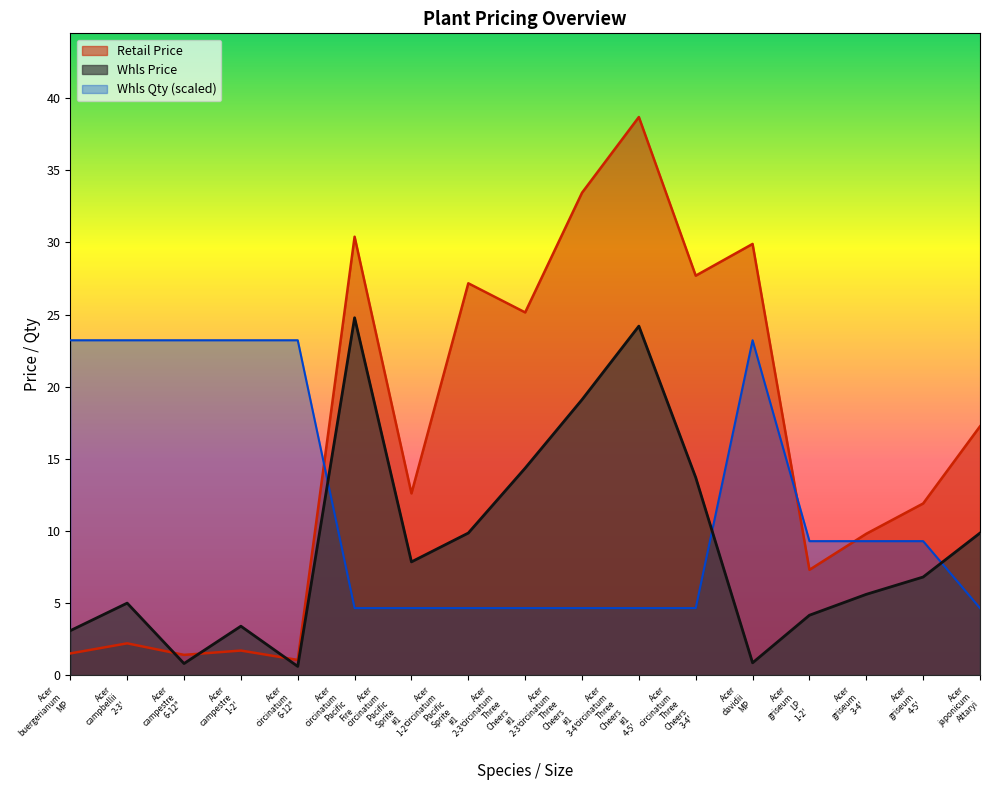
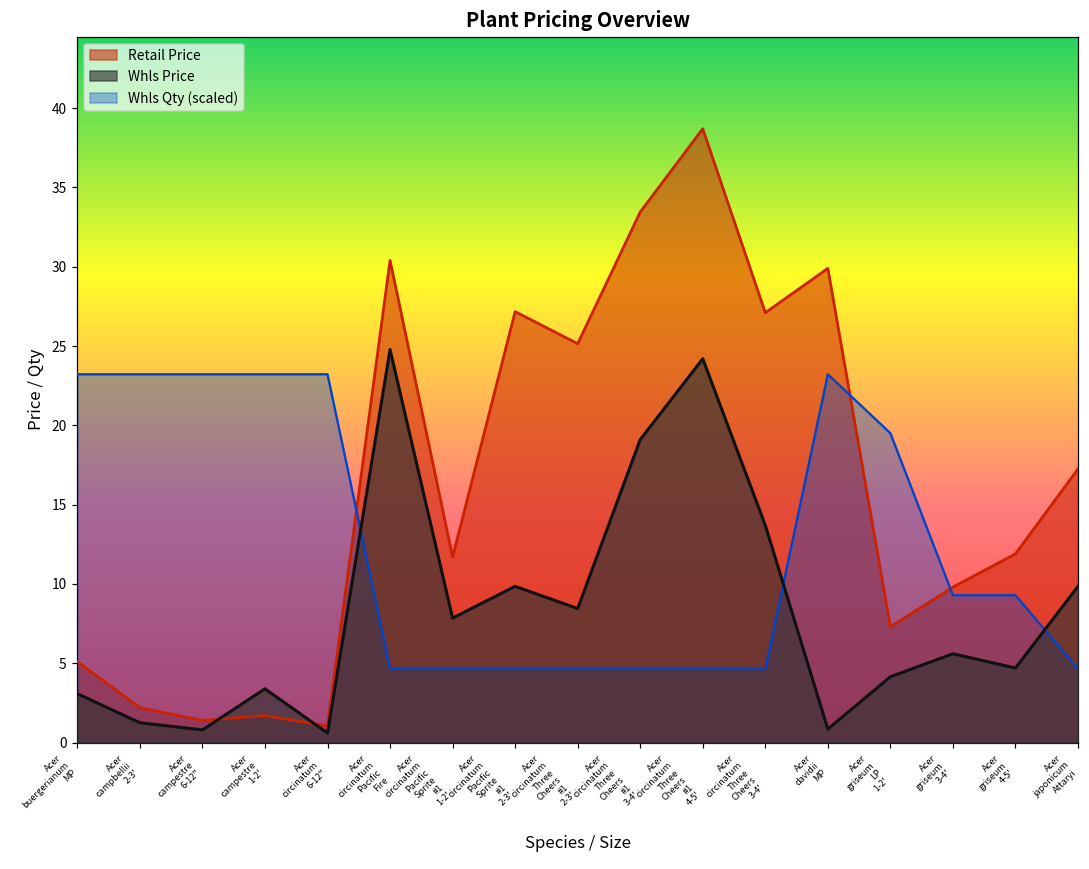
  {
    "Retail Price": {
-     "Acer buergerianum MP": 1.5,
+     "Acer buergerianum MP": 5.1,
      "Acer campbellii 2-3'": 2.2,
      "Acer campestre 6-12\"": 1.4,
      "Acer campestre 1-2'": 1.7,
      "Acer circinatum 6-12\"": 1.1,
      "Acer circinatum Pacific Fire": 30.4,
-     "Acer circinatum Pacific Sprite #1 1-2'": 12.6,
+     "Acer circinatum Pacific Sprite #1 1-2'": 11.7,
      "Acer circinatum Pacific Sprite #1 2-3'": 27.2,
      "Acer circinatum Three Cheers #1 2-3'": 25.2,
      "Acer circinatum Three Cheers #1 3-4'": 33.5,
      "Acer circinatum Three Cheers #1 4-5'": 38.7,
-     "Acer circinatum Three Cheers 3-4'": 27.7,
+     "Acer circinatum Three Cheers 3-4'": 27.1,
      "Acer davidii MP": 29.9,
      "Acer griseum LP 1-2'": 7.3,
      "Acer griseum 3-4'": 9.8,
      "Acer griseum 4-5'": 11.9,
      "Acer japonicum Attaryi": 17.3
    },
    "Whls Price": {
      "Acer buergerianum MP": 3.1,
-     "Acer campbellii 2-3'": 5.0,
+     "Acer campbellii 2-3'": 1.3,
      "Acer campestre 6-12\"": 0.8,
      "Acer campestre 1-2'": 3.4,
      "Acer circinatum 6-12\"": 0.6,
      "Acer circinatum Pacific Fire": 24.8,
      "Acer circinatum Pacific Sprite #1 1-2'": 7.9,
      "Acer circinatum Pacific Sprite #1 2-3'": 9.9,
-     "Acer circinatum Three Cheers #1 2-3'": 14.4,
+     "Acer circinatum Three Cheers #1 2-3'": 8.5,
      "Acer circinatum Three Cheers #1 3-4'": 19.1,
      "Acer circinatum Three Cheers #1 4-5'": 24.2,
      "Acer circinatum Three Cheers 3-4'": 13.7,
      "Acer davidii MP": 0.9,
      "Acer griseum LP 1-2'": 4.2,
      "Acer griseum 3-4'": 5.6,
-     "Acer griseum 4-5'": 6.8,
+     "Acer griseum 4-5'": 4.7,
      "Acer japonicum Attaryi": 9.9
    },
    "Whls Qty (scaled)": {
      "Acer buergerianum MP": 23.2,
      "Acer campbellii 2-3'": 23.2,
      "Acer campestre 6-12\"": 23.2,
      "Acer campestre 1-2'": 23.2,
      "Acer circinatum 6-12\"": 23.2,
      "Acer circinatum Pacific Fire": 4.6,
      "Acer circinatum Pacific Sprite #1 1-2'": 4.6,
      "Acer circinatum Pacific Sprite #1 2-3'": 4.6,
      "Acer circinatum Three Cheers #1 2-3'": 4.6,
      "Acer circinatum Three Cheers #1 3-4'": 4.6,
      "Acer circinatum Three Cheers #1 4-5'": 4.6,
      "Acer circinatum Three Cheers 3-4'": 4.6,
      "Acer davidii MP": 23.2,
-     "Acer griseum LP 1-2'": 9.3,
+     "Acer griseum LP 1-2'": 19.5,
      "Acer griseum 3-4'": 9.3,
      "Acer griseum 4-5'": 9.3,
      "Acer japonicum Attaryi": 4.6
    }
  }
